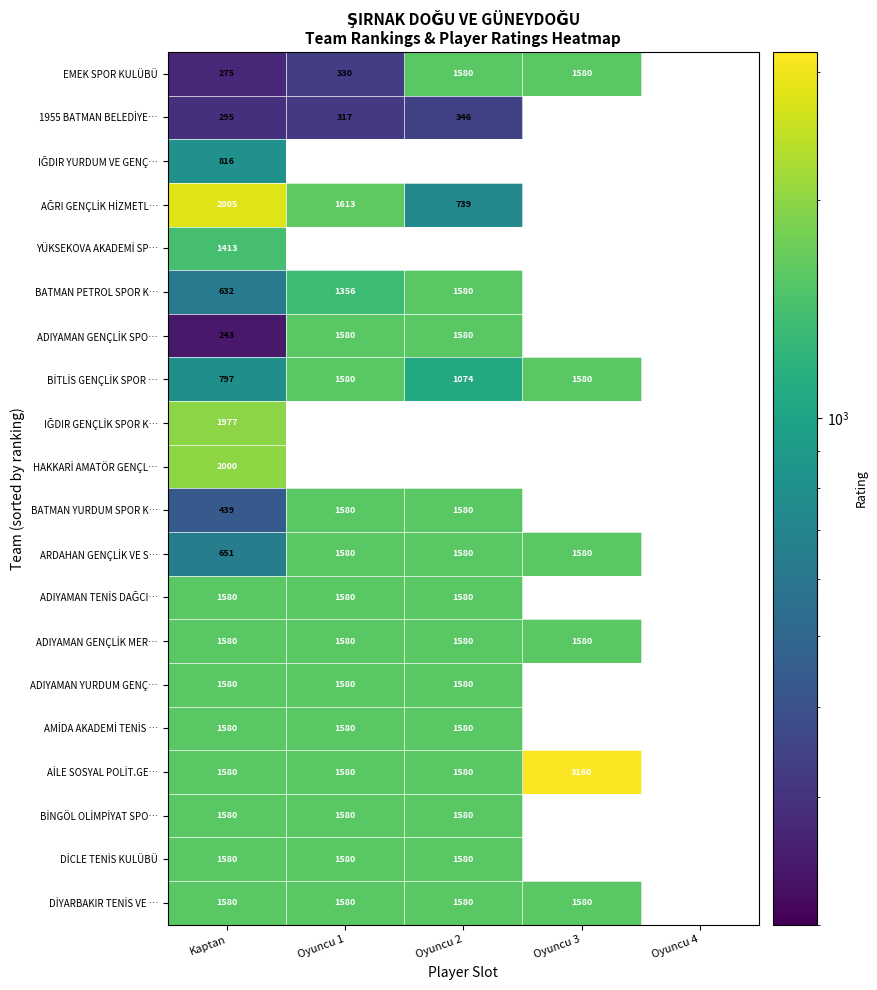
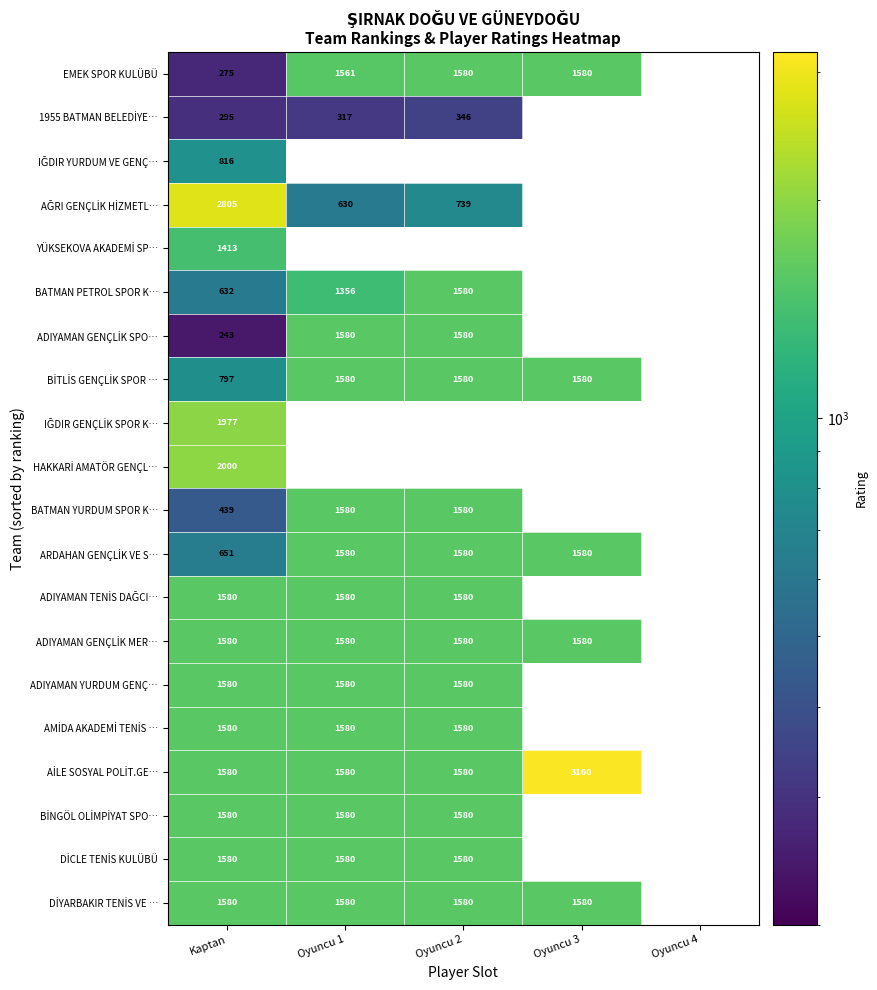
  {
    "EMEK SPOR KULÜBÜ": {
      "Kaptan": 275,
-     "Oyuncu 1": 330,
+     "Oyuncu 1": 1561,
      "Oyuncu 2": 1580,
      "Oyuncu 3": 1580
    },
    "1955 BATMAN BELEDİYE…": {
      "Kaptan": 295,
      "Oyuncu 1": 317,
      "Oyuncu 2": 346
    },
    "IĞDIR YURDUM VE GENÇ…": {
      "Kaptan": 816
    },
    "AĞRI GENÇLİK HİZMETL…": {
      "Kaptan": 2805,
-     "Oyuncu 1": 1613,
+     "Oyuncu 1": 630,
      "Oyuncu 2": 739
    },
    "YÜKSEKOVA AKADEMİ SP…": {
      "Kaptan": 1413
    },
    "BATMAN PETROL SPOR K…": {
      "Kaptan": 632,
      "Oyuncu 1": 1356,
      "Oyuncu 2": 1580
    },
    "ADIYAMAN GENÇLİK SPO…": {
      "Kaptan": 243,
      "Oyuncu 1": 1580,
      "Oyuncu 2": 1580
    },
    "BİTLİS GENÇLİK SPOR …": {
      "Kaptan": 797,
      "Oyuncu 1": 1580,
-     "Oyuncu 2": 1074,
+     "Oyuncu 2": 1580,
      "Oyuncu 3": 1580
    },
    "IĞDIR GENÇLİK SPOR K…": {
      "Kaptan": 1977
    },
    "HAKKARİ AMATÖR GENÇL…": {
      "Kaptan": 2000
    },
    "BATMAN YURDUM SPOR K…": {
      "Kaptan": 439,
      "Oyuncu 1": 1580,
      "Oyuncu 2": 1580
    },
    "ARDAHAN GENÇLİK VE S…": {
      "Kaptan": 651,
      "Oyuncu 1": 1580,
      "Oyuncu 2": 1580,
      "Oyuncu 3": 1580
    },
    "ADIYAMAN TENİS DAĞCI…": {
      "Kaptan": 1580,
      "Oyuncu 1": 1580,
      "Oyuncu 2": 1580
    },
    "ADIYAMAN GENÇLİK MER…": {
      "Kaptan": 1580,
      "Oyuncu 1": 1580,
      "Oyuncu 2": 1580,
      "Oyuncu 3": 1580
    },
    "ADIYAMAN YURDUM GENÇ…": {
      "Kaptan": 1580,
      "Oyuncu 1": 1580,
      "Oyuncu 2": 1580
    },
    "AMİDA AKADEMİ TENİS …": {
      "Kaptan": 1580,
      "Oyuncu 1": 1580,
      "Oyuncu 2": 1580
    },
    "AİLE SOSYAL POLİT.GE…": {
      "Kaptan": 1580,
      "Oyuncu 1": 1580,
      "Oyuncu 2": 1580,
      "Oyuncu 3": 3160
    },
    "BİNGÖL OLİMPİYAT SPO…": {
      "Kaptan": 1580,
      "Oyuncu 1": 1580,
      "Oyuncu 2": 1580
    },
    "DİCLE TENİS KULÜBÜ": {
      "Kaptan": 1580,
      "Oyuncu 1": 1580,
      "Oyuncu 2": 1580
    },
    "DİYARBAKIR TENİS VE …": {
      "Kaptan": 1580,
      "Oyuncu 1": 1580,
      "Oyuncu 2": 1580,
      "Oyuncu 3": 1580
    }
  }
